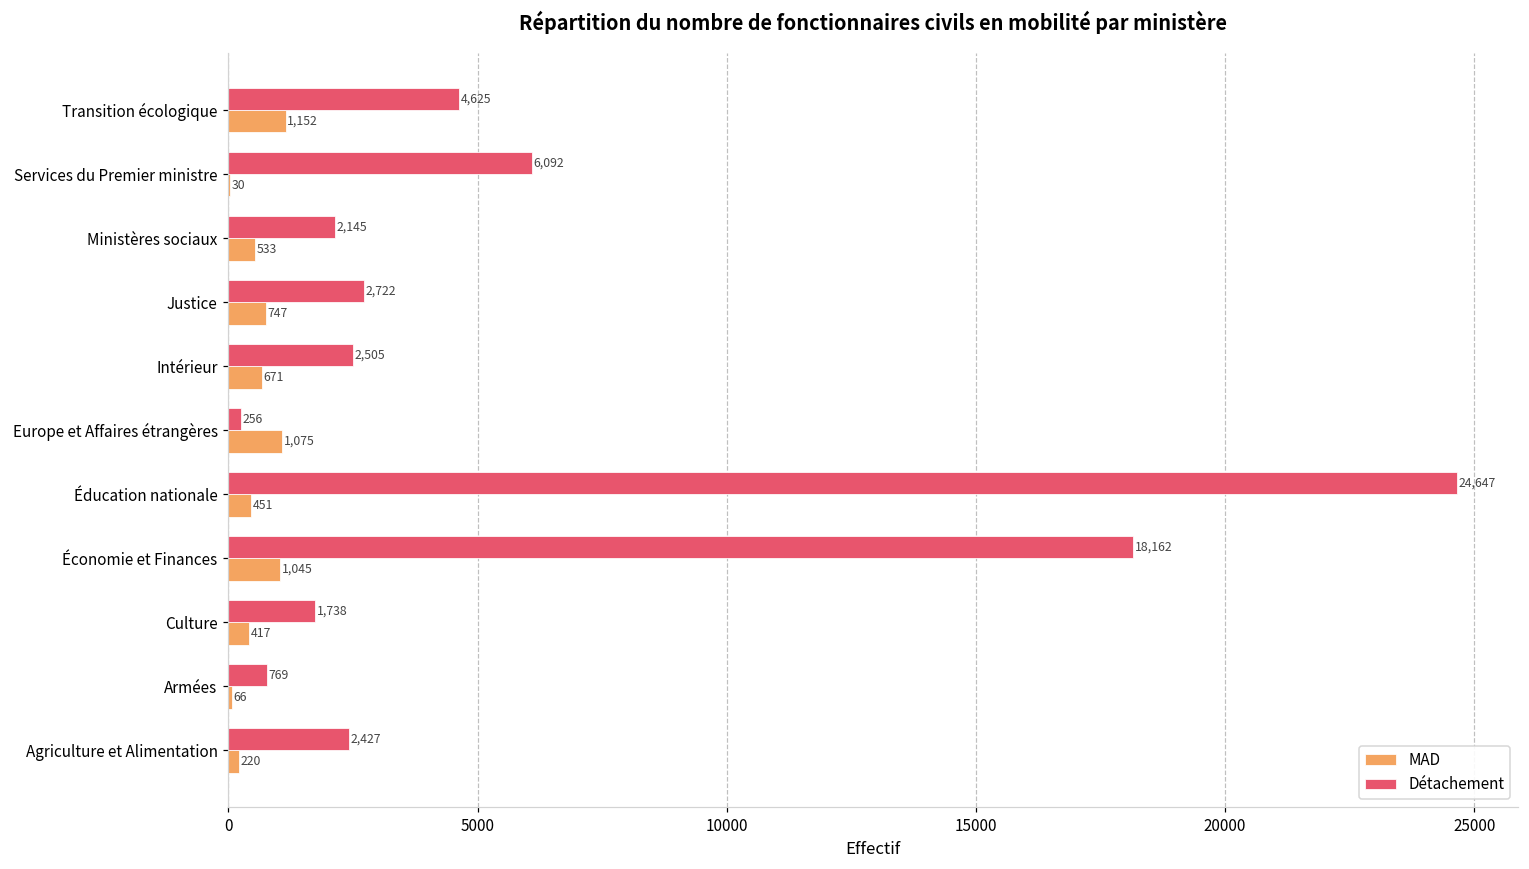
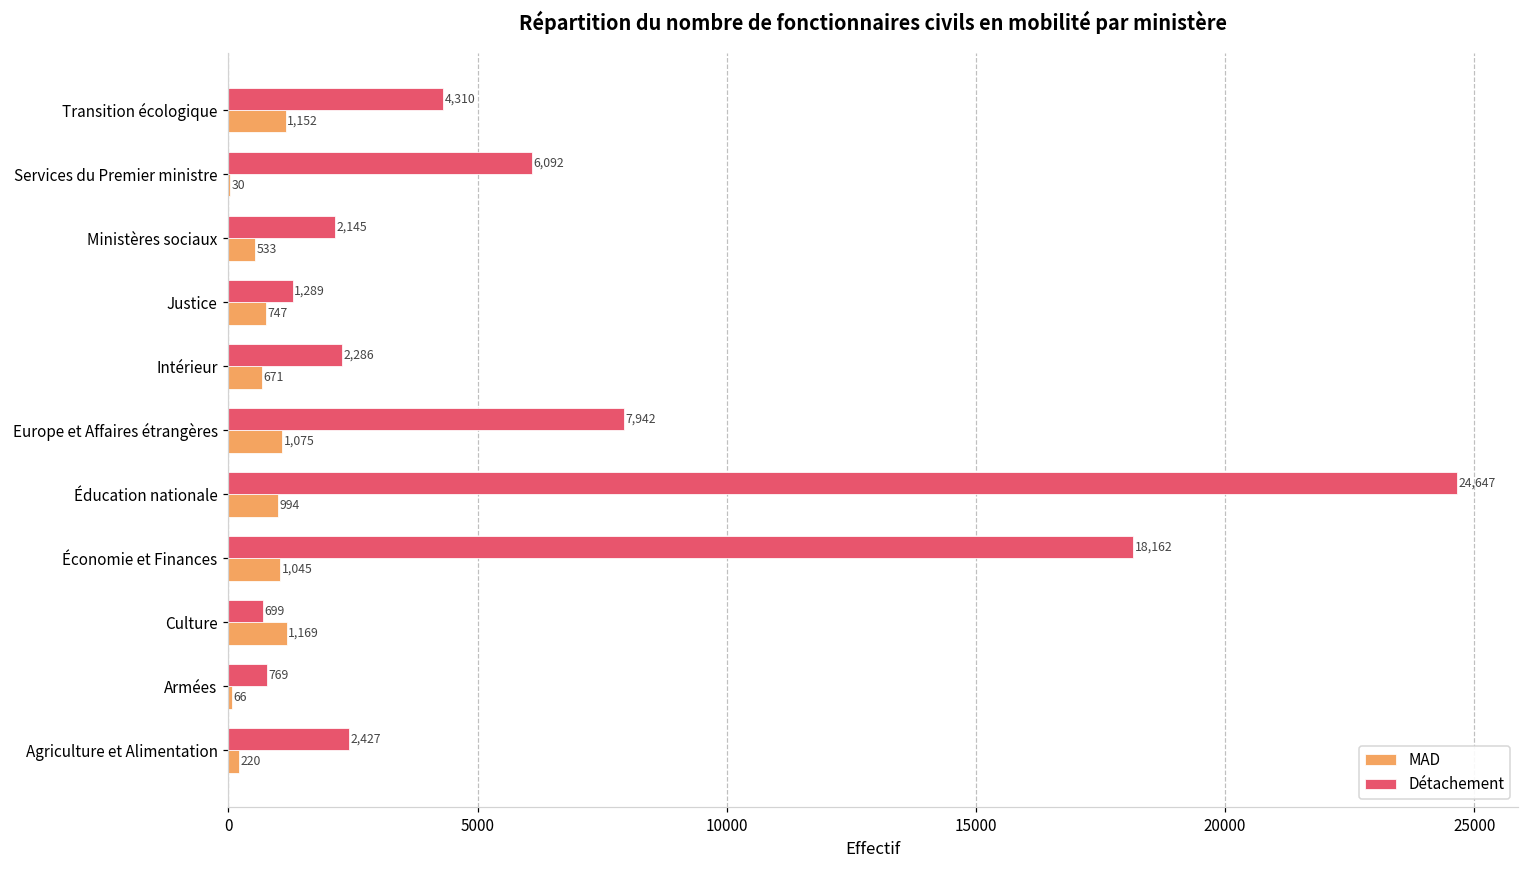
  {
    "MAD": {
      "Transition écologique": "1,152",
      "Services du Premier ministre": "30",
      "Ministères sociaux": "533",
      "Justice": "747",
      "Intérieur": "671",
      "Europe et Affaires étrangères": "1,075",
-     "Éducation nationale": "451",
+     "Éducation nationale": "994",
      "Économie et Finances": "1,045",
-     "Culture": "417",
+     "Culture": "1,169",
      "Armées": "66",
      "Agriculture et Alimentation": "220"
    },
    "Détachement": {
-     "Transition écologique": "4,625",
+     "Transition écologique": "4,310",
      "Services du Premier ministre": "6,092",
      "Ministères sociaux": "2,145",
-     "Justice": "2,722",
-     "Intérieur": "2,505",
-     "Europe et Affaires étrangères": "256",
+     "Justice": "1,289",
+     "Intérieur": "2,286",
+     "Europe et Affaires étrangères": "7,942",
      "Éducation nationale": "24,647",
      "Économie et Finances": "18,162",
-     "Culture": "1,738",
+     "Culture": "699",
      "Armées": "769",
      "Agriculture et Alimentation": "2,427"
    }
  }
